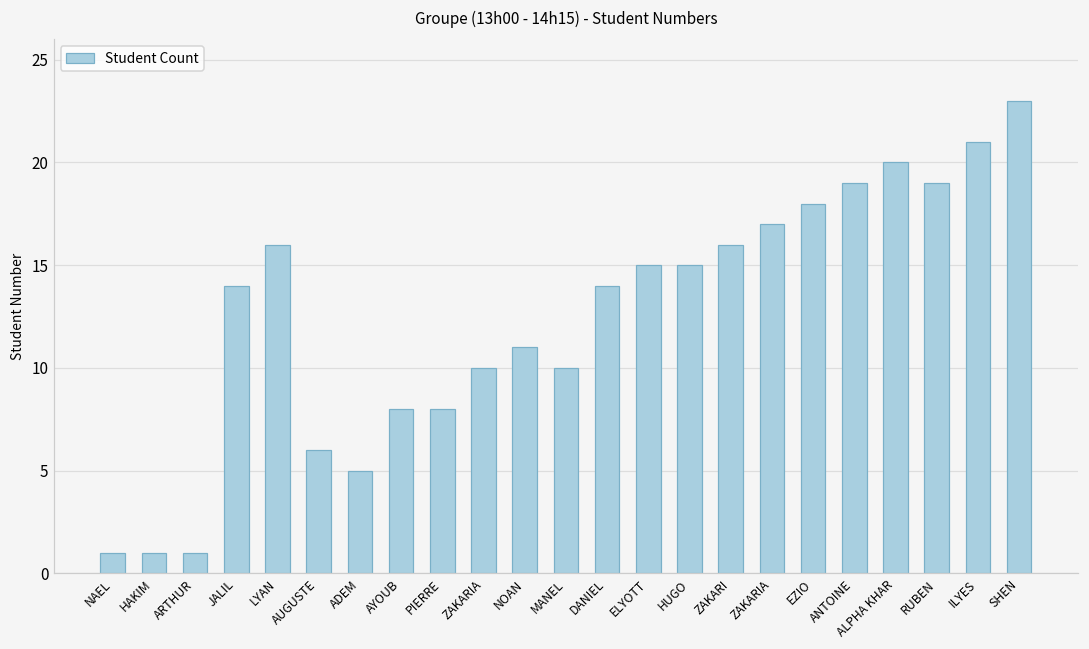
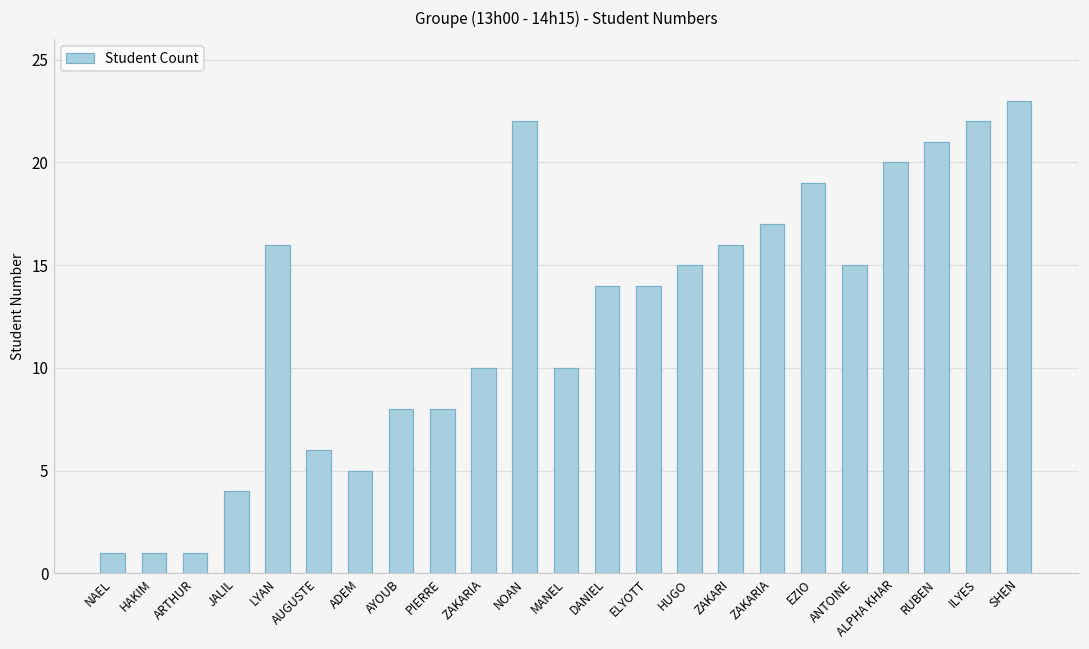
  {
    "NAEL": 1,
    "HAKIM": 1,
    "ARTHUR": 1,
-   "JALIL": 14,
+   "JALIL": 4,
    "LYAN": 16,
    "AUGUSTE": 6,
    "ADEM": 5,
    "AYOUB": 8,
    "PIERRE": 8,
-   "NOAN": 11,
+   "NOAN": 22,
    "MANEL": 10,
    "DANIEL": 14,
-   "ELYOTT": 15,
+   "ELYOTT": 14,
    "HUGO": 15,
    "ZAKARI": 16,
-   "EZIO": 18,
-   "ANTOINE": 19,
+   "EZIO": 19,
+   "ANTOINE": 15,
    "ALPHA KHAR": 20,
-   "RUBEN": 19,
-   "ILYES": 21,
+   "RUBEN": 21,
+   "ILYES": 22,
    "SHEN": 23
  }
